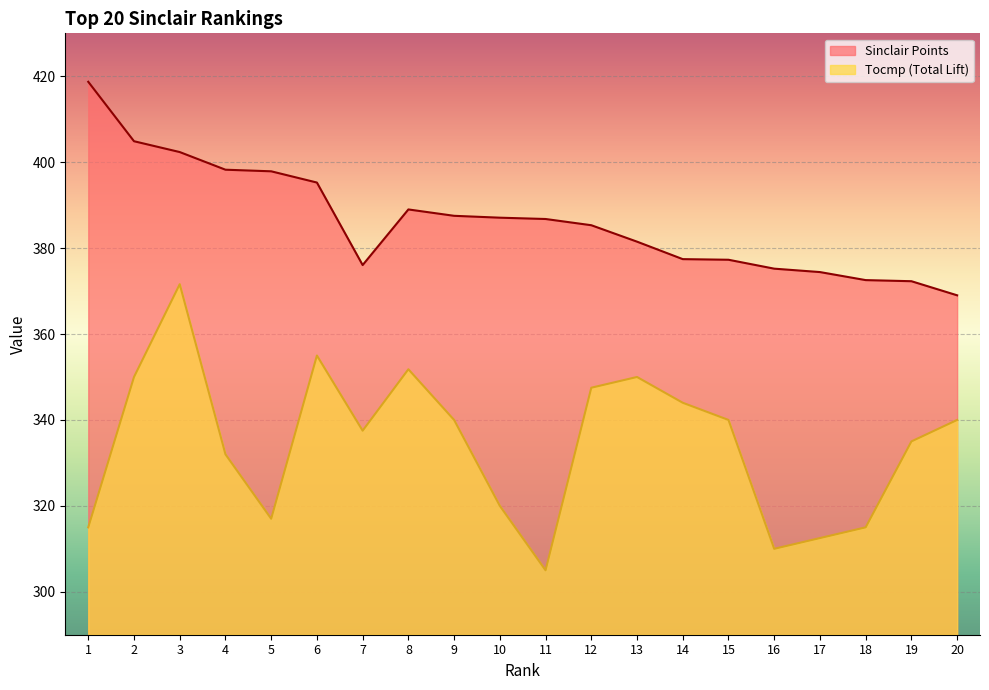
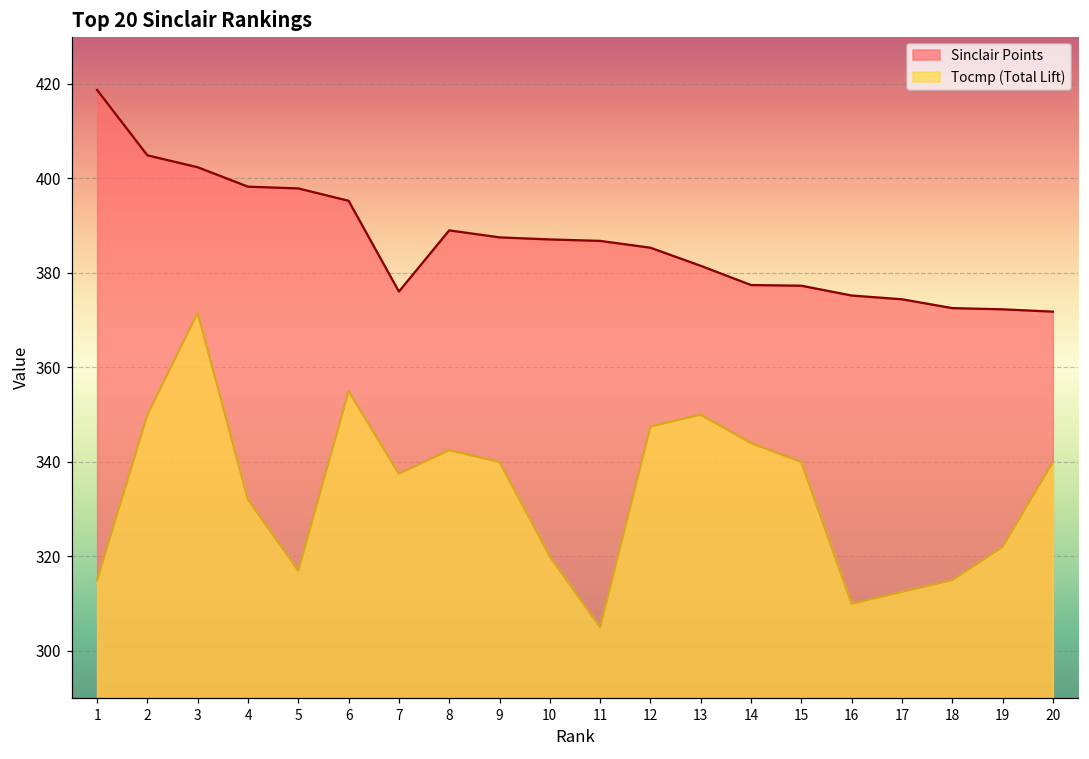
  {
    "Sinclair Points": {
      "1": 419,
      "2": 405,
      "3": 402,
      "4": 398,
      "5": 398,
      "6": 395,
      "7": 376,
      "8": 389,
      "9": 388,
      "10": 387,
      "11": 387,
      "12": 385,
      "13": 382,
      "14": 377,
      "15": 377,
      "16": 375,
      "17": 374,
      "18": 373,
      "19": 372,
-     "20": 369
+     "20": 372
    },
    "Tocmp (Total Lift)": {
      "1": 315,
      "2": 350,
      "3": 372,
      "4": 332,
      "5": 317,
      "6": 355,
      "7": 338,
-     "8": 352,
+     "8": 343,
      "9": 340,
      "10": 320,
      "11": 305,
      "12": 348,
      "13": 350,
      "14": 344,
      "15": 340,
      "16": 310,
      "17": 313,
      "18": 315,
-     "19": 335,
+     "19": 322,
      "20": 340
    }
  }
